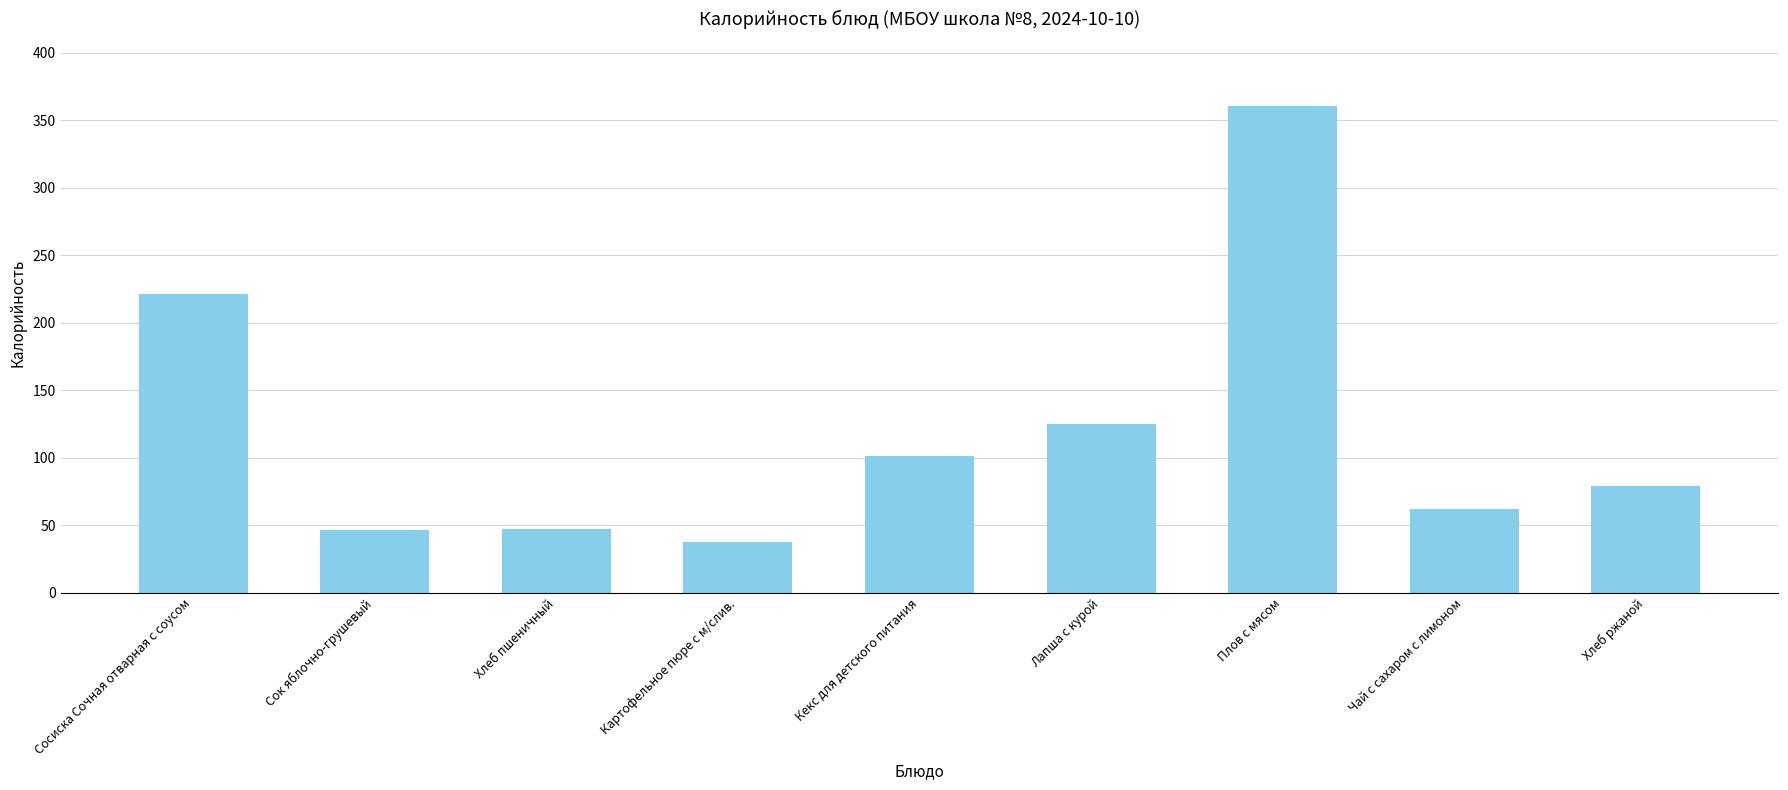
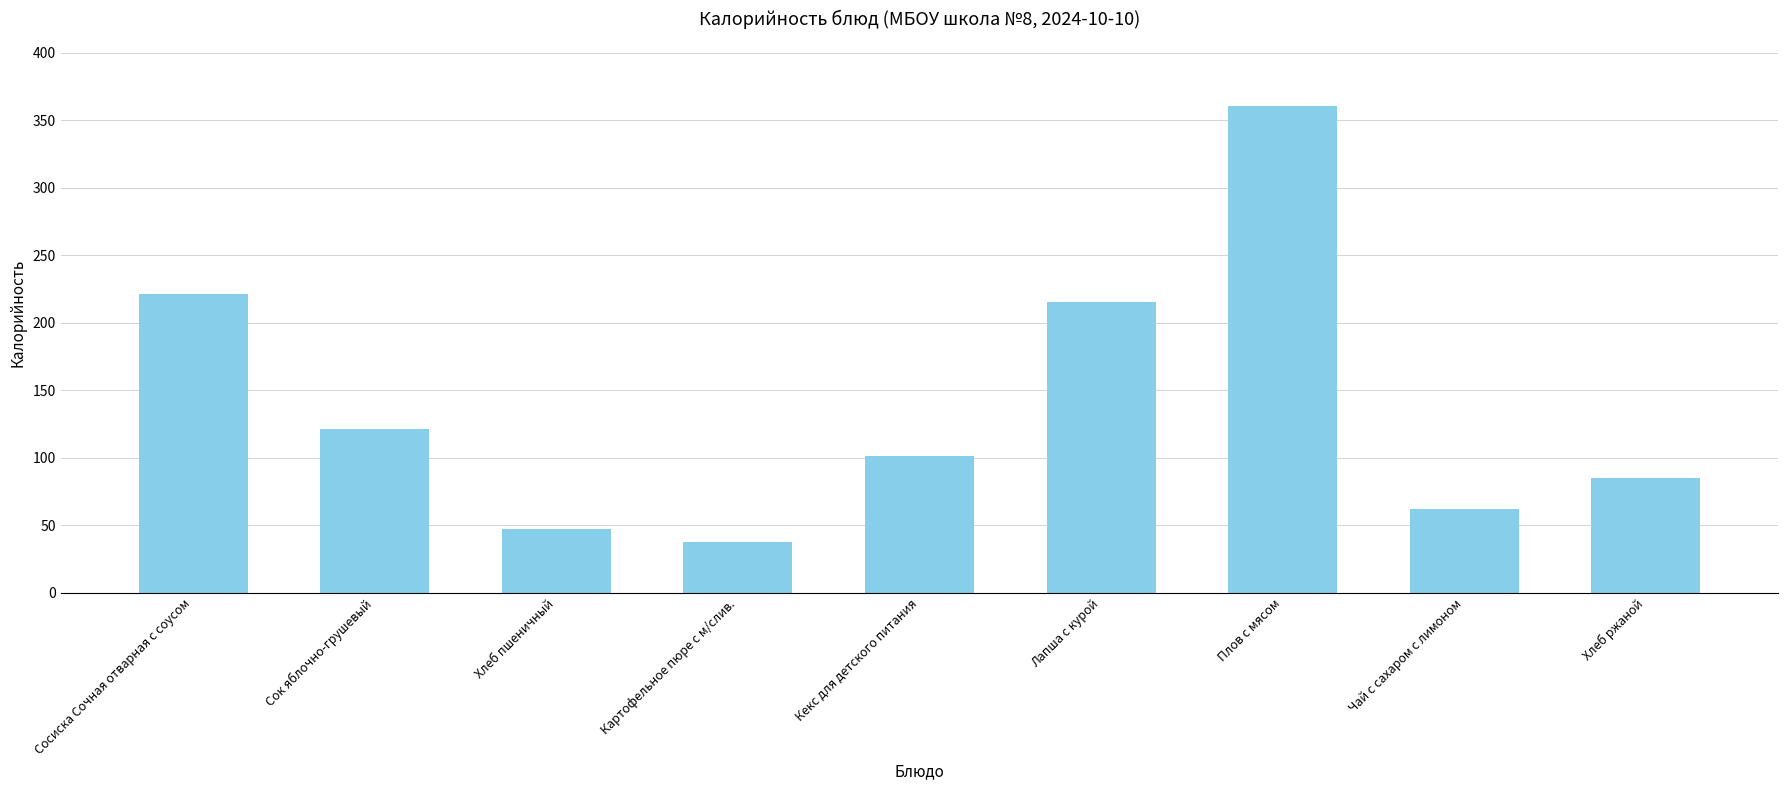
  {
    "Сосиска Сочная отварная с соусом": 221,
-   "Сок яблочно-грушевый": 46,
+   "Сок яблочно-грушевый": 121,
    "Хлеб пшеничный": 47,
    "Картофельное пюре с м/слив.": 38,
    "Кекс для детского питания": 102,
-   "Лапша с курой": 125,
+   "Лапша с курой": 215,
    "Плов с мясом": 360,
    "Чай с сахаром с лимоном": 62,
-   "Хлеб ржаной": 79
+   "Хлеб ржаной": 85
  }
